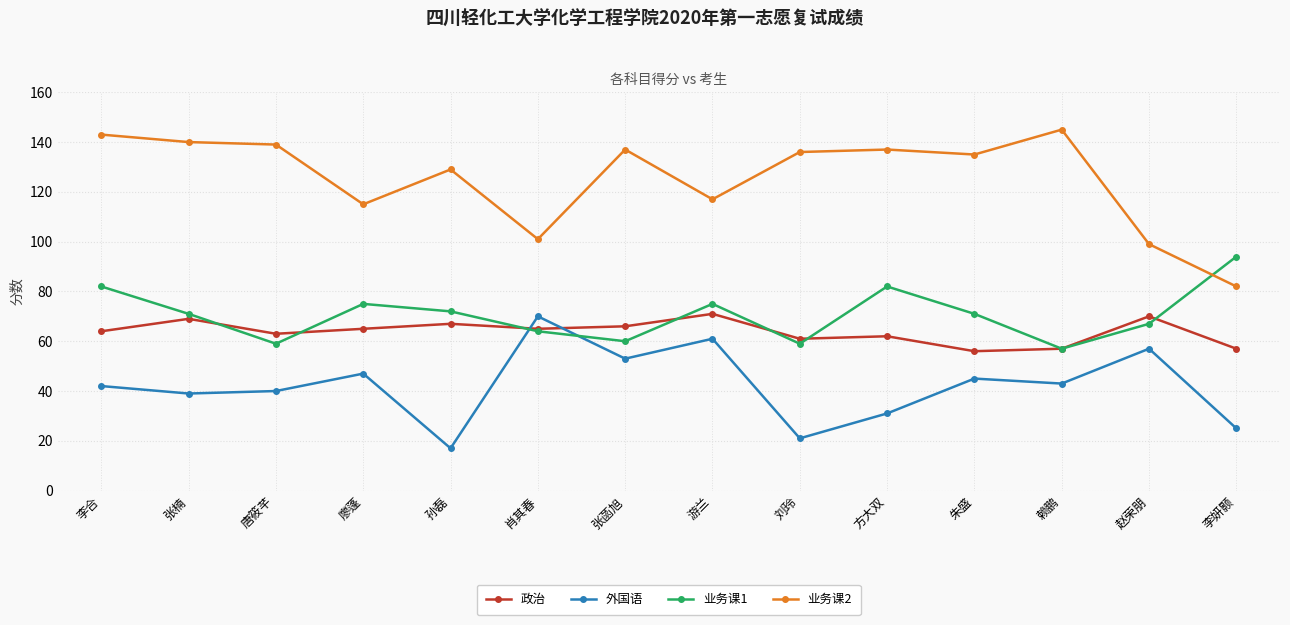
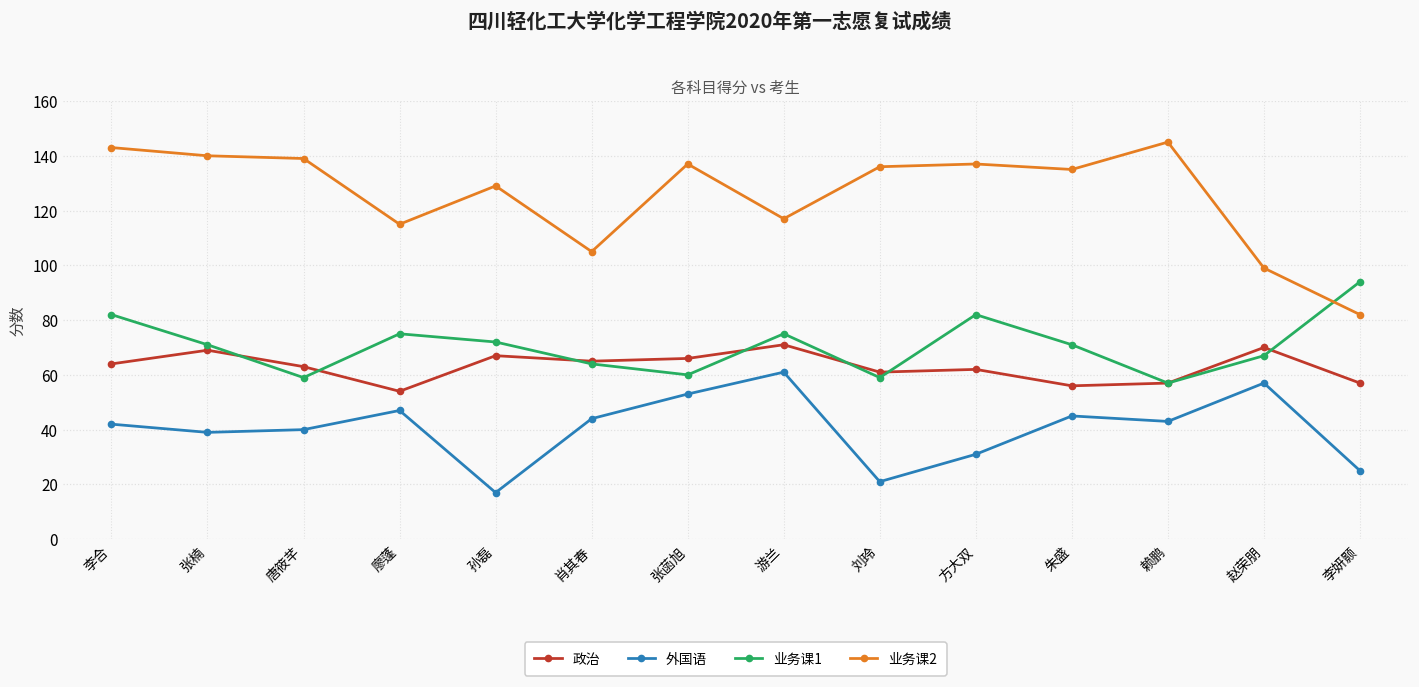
  {
    "政治": {
      "李合": 64,
      "张楠": 69,
      "唐筱芊": 63,
-     "廖蓬": 65,
+     "廖蓬": 54,
      "孙磊": 67,
      "张菡旭": 66,
      "游兰": 71,
      "刘玲": 61,
      "方大双": 62,
      "朱盛": 56,
      "赵荣朋": 70,
      "李妍颢": 57
    },
    "外国语": {
      "李合": 42,
      "张楠": 39,
      "唐筱芊": 40,
      "廖蓬": 47,
      "孙磊": 17,
-     "肖其春": 70,
+     "肖其春": 44,
      "张菡旭": 53,
      "游兰": 61,
      "刘玲": 21,
      "方大双": 31,
      "朱盛": 45,
      "赖鹏": 43,
      "赵荣朋": 57,
      "李妍颢": 25
    },
    "业务课1": {
      "李合": 82,
      "张楠": 71,
      "唐筱芊": 59,
      "廖蓬": 75,
      "孙磊": 72,
      "张菡旭": 60,
      "游兰": 75,
      "刘玲": 59,
      "方大双": 82,
      "朱盛": 71,
      "赵荣朋": 67,
      "李妍颢": 94
    },
    "业务课2": {
      "李合": 143,
      "张楠": 140,
      "唐筱芊": 139,
      "廖蓬": 115,
      "孙磊": 129,
-     "肖其春": 101,
+     "肖其春": 105,
      "张菡旭": 137,
      "游兰": 117,
      "刘玲": 136,
      "方大双": 137,
      "朱盛": 135,
      "赖鹏": 145,
      "赵荣朋": 99,
      "李妍颢": 82
    }
  }
